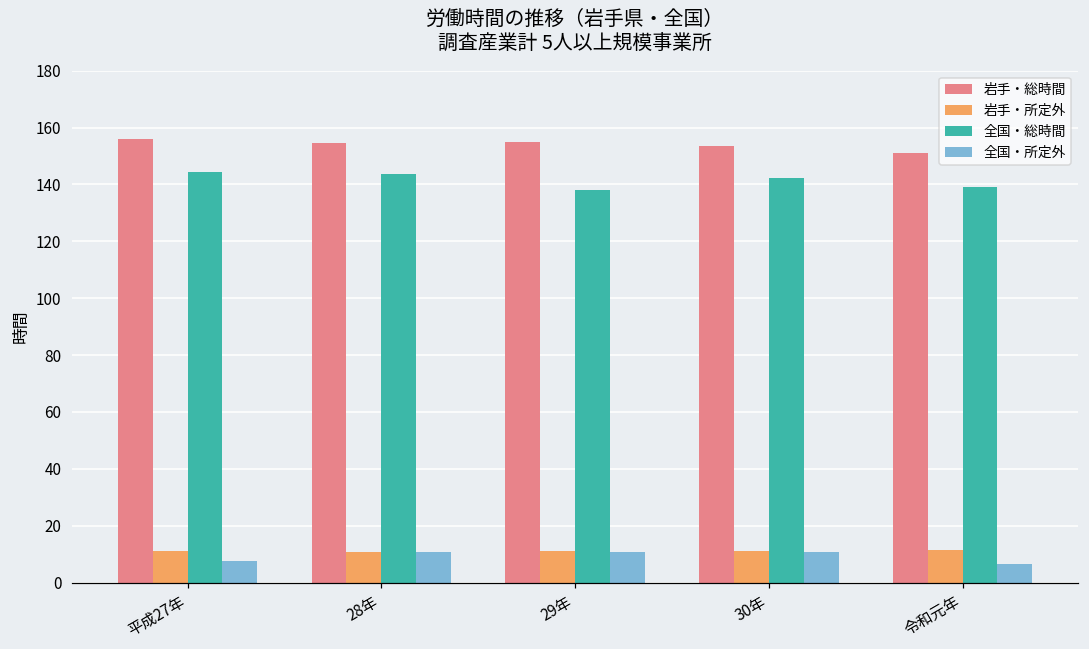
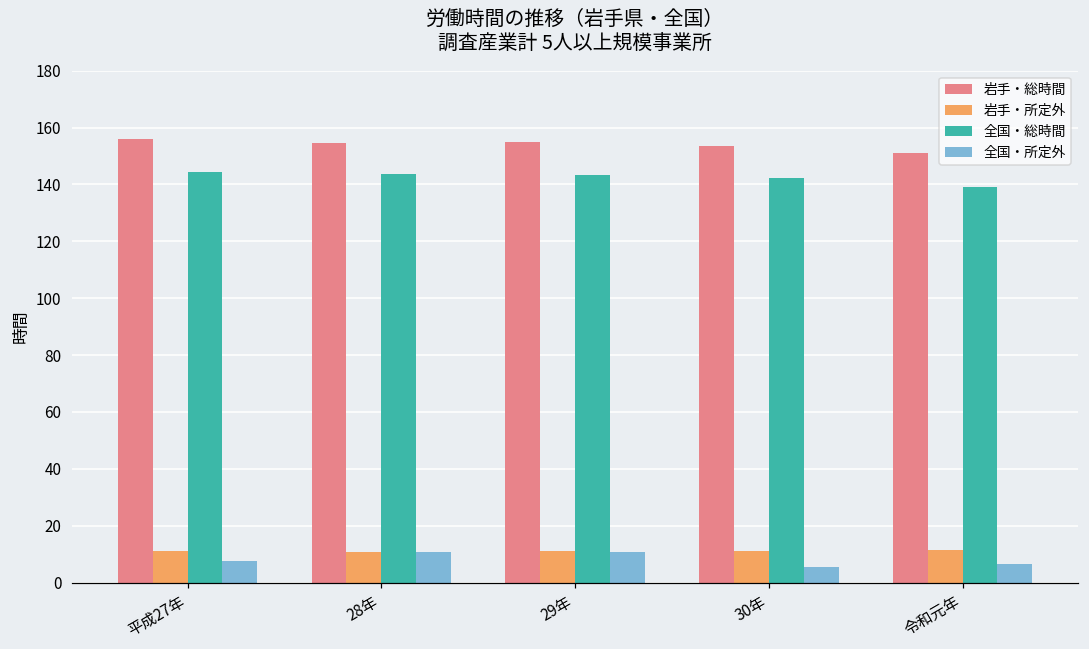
  {
    "全国・総時間": {
      "平成27年": 145,
      "28年": 144,
-     "29年": 138,
+     "29年": 143,
      "30年": 142,
      "令和元年": 139
    },
    "全国・所定外": {
      "平成27年": 8,
      "28年": 11,
      "29年": 11,
-     "30年": 11,
+     "30年": 5,
      "令和元年": 7
    }
  }
